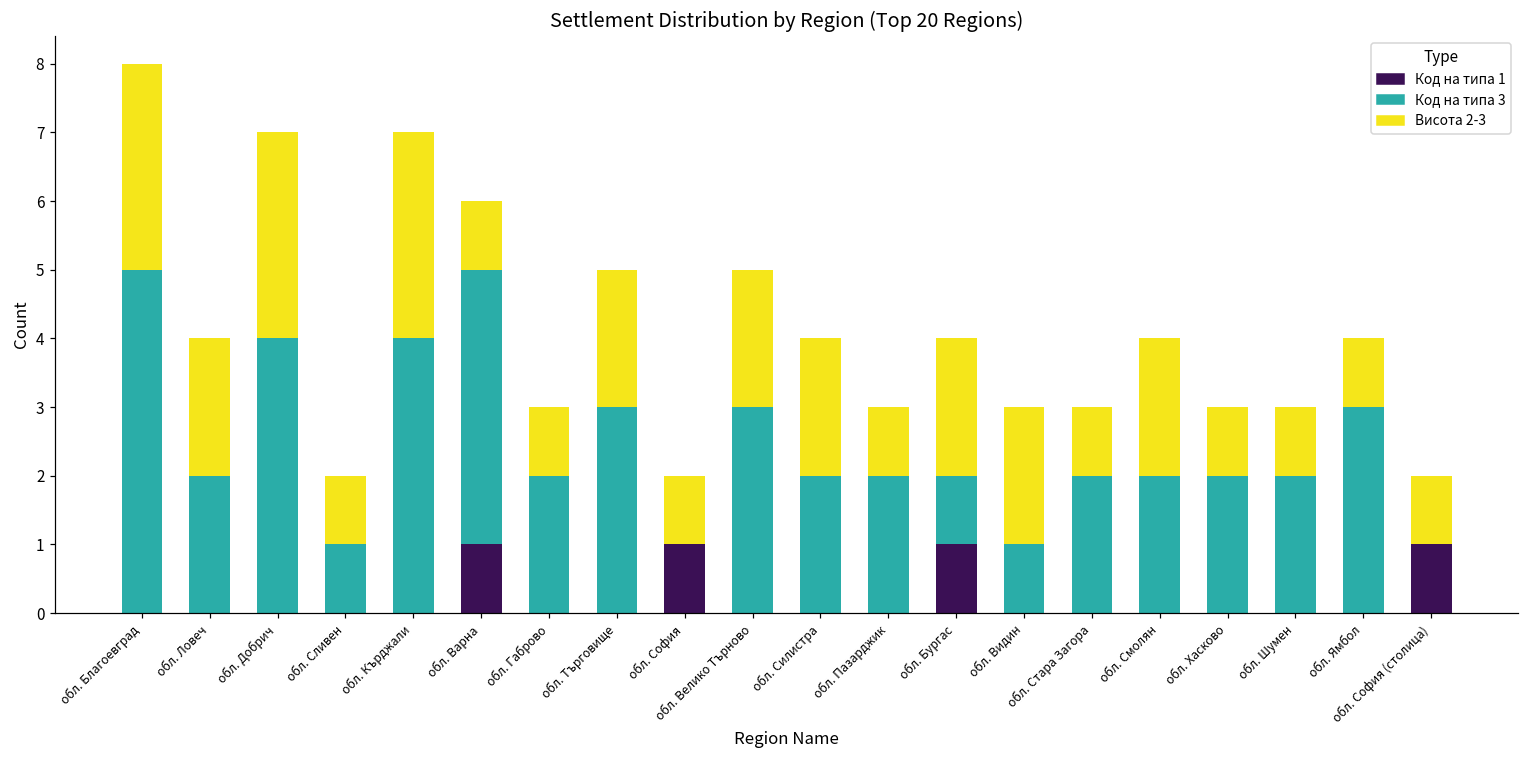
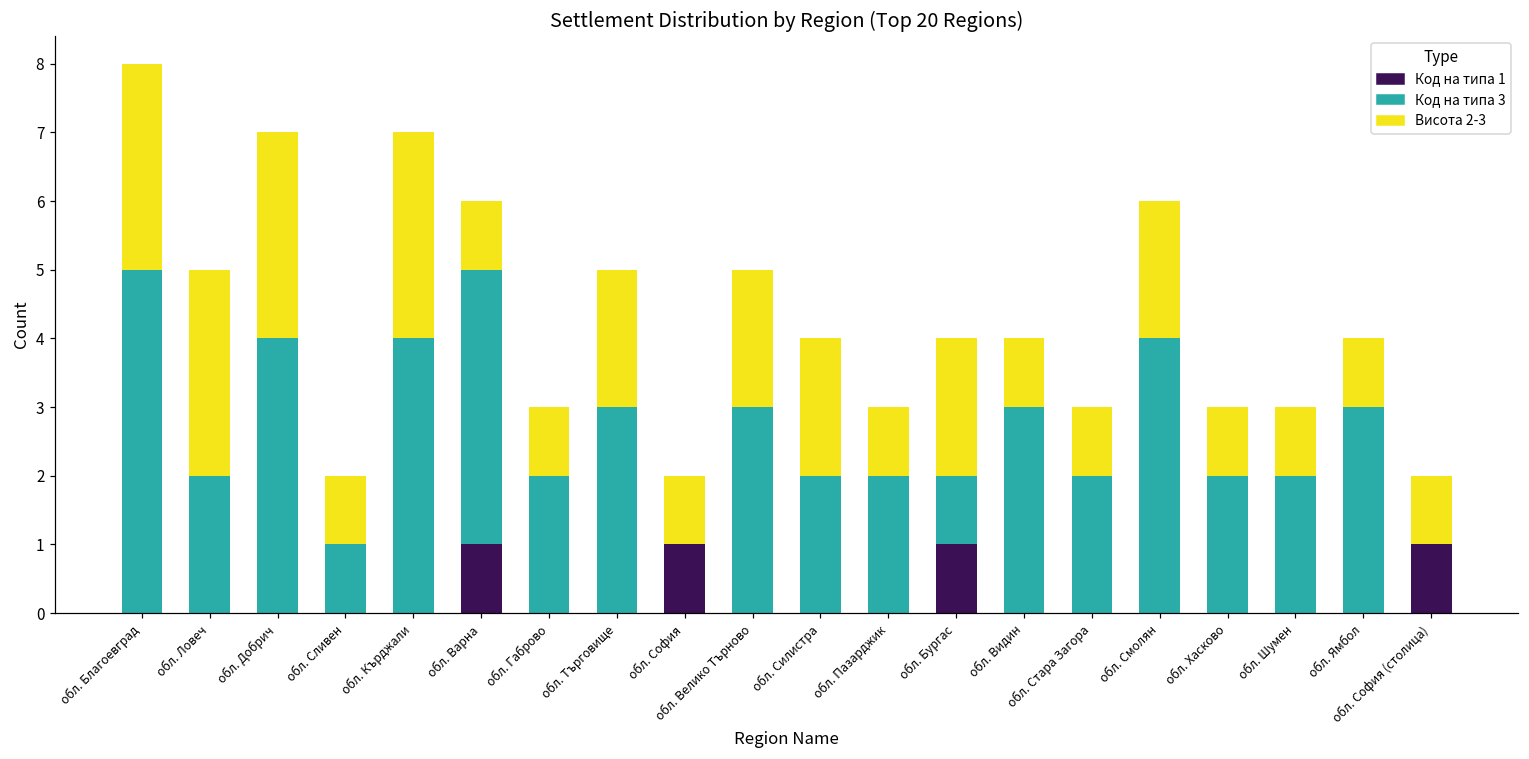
  {
    "Код на типа 1": {
      "обл. Благоевград": 0,
      "обл. Ловеч": 0,
      "обл. Добрич": 0,
      "обл. Сливен": 0,
      "обл. Кърджали": 0,
      "обл. Варна": 1,
      "обл. Габрово": 0,
      "обл. Търговище": 0,
      "обл. София": 1,
      "обл. Велико Търново": 0,
      "обл. Силистра": 0,
      "обл. Пазарджик": 0,
      "обл. Бургас": 1,
      "обл. Видин": 0,
      "обл. Стара Загора": 0,
      "обл. Смолян": 0,
      "обл. Хасково": 0,
      "обл. Шумен": 0,
      "обл. Ямбол": 0,
      "обл. София (столица)": 1
    },
    "Код на типа 3": {
-     "обл. Видин": 1,
-     "обл. Смолян": 2
+     "обл. Видин": 3,
+     "обл. Смолян": 4
    },
    "Висота 2-3": {
      "обл. Благоевград": 3,
-     "обл. Ловеч": 2,
+     "обл. Ловеч": 3,
      "обл. Добрич": 3,
      "обл. Сливен": 1,
      "обл. Кърджали": 3,
      "обл. Варна": 1,
      "обл. Габрово": 1,
      "обл. Търговище": 2,
      "обл. София": 1,
      "обл. Велико Търново": 2,
      "обл. Силистра": 2,
      "обл. Пазарджик": 1,
      "обл. Бургас": 2,
-     "обл. Видин": 2,
+     "обл. Видин": 1,
      "обл. Стара Загора": 1,
      "обл. Смолян": 2,
      "обл. Хасково": 1,
      "обл. Шумен": 1,
      "обл. Ямбол": 1,
      "обл. София (столица)": 1
    }
  }
